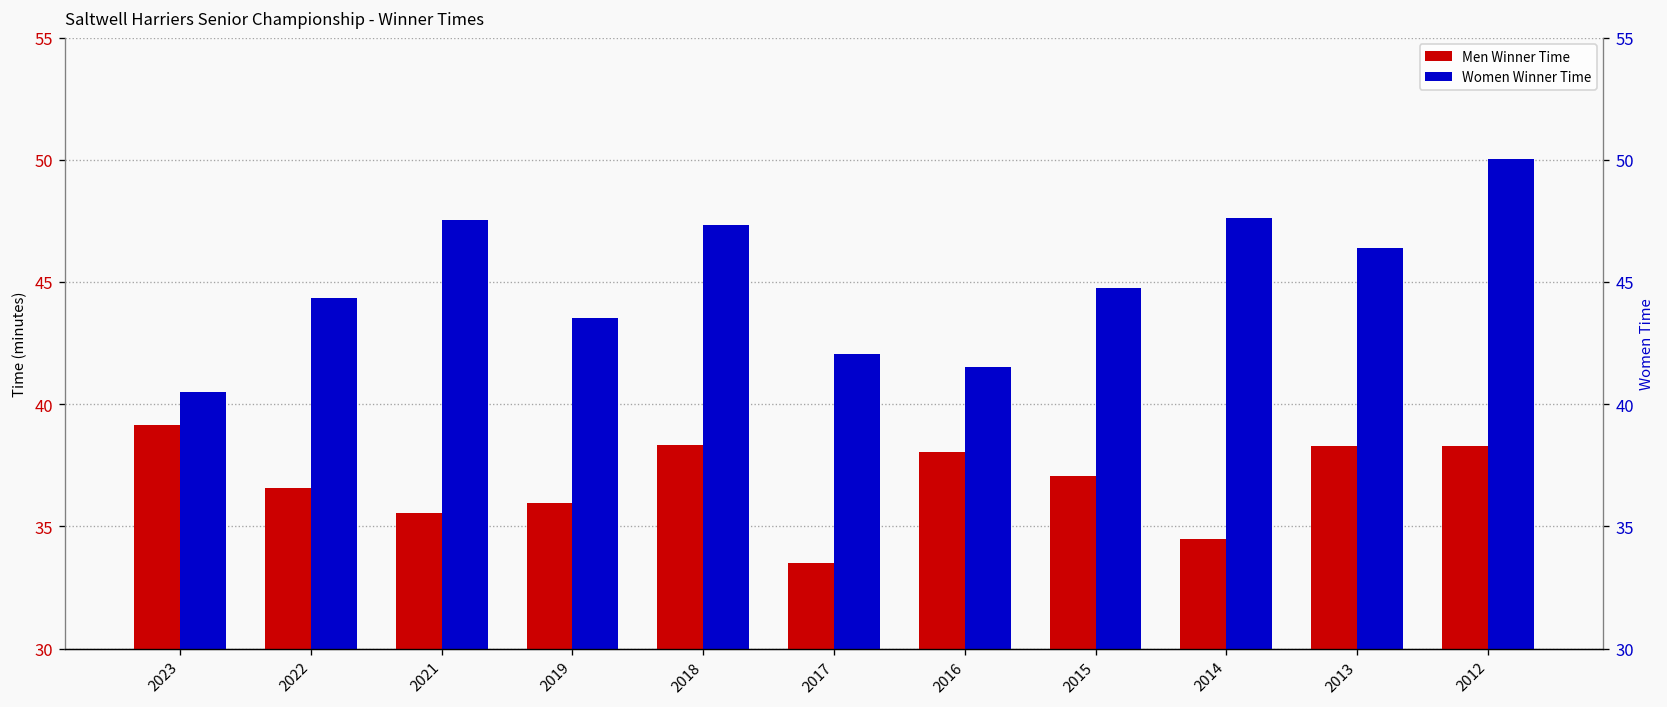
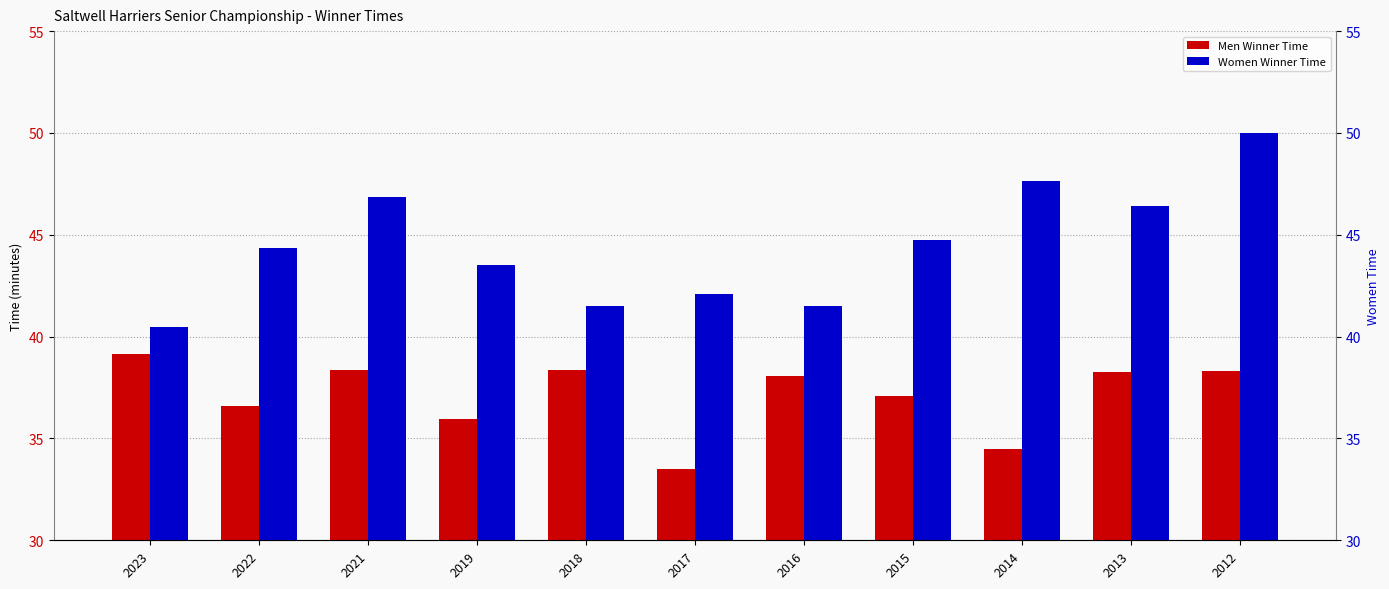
  {
    "Men Winner Time": {
      "2023": 39.2,
      "2022": 36.6,
-     "2021": 35.5,
+     "2021": 38.4,
      "2019": 35.9,
      "2018": 38.3,
      "2017": 33.5,
      "2016": 38.1,
      "2015": 37.1,
      "2014": 34.5,
      "2013": 38.3,
      "2012": 38.3
    },
    "Women Winner Time": {
      "2023": 40.5,
      "2022": 44.4,
-     "2021": 47.5,
+     "2021": 46.9,
      "2019": 43.5,
-     "2018": 47.3,
+     "2018": 41.5,
      "2017": 42.1,
      "2016": 41.5,
      "2015": 44.7,
      "2014": 47.6,
      "2013": 46.4,
      "2012": 50.0
    }
  }
